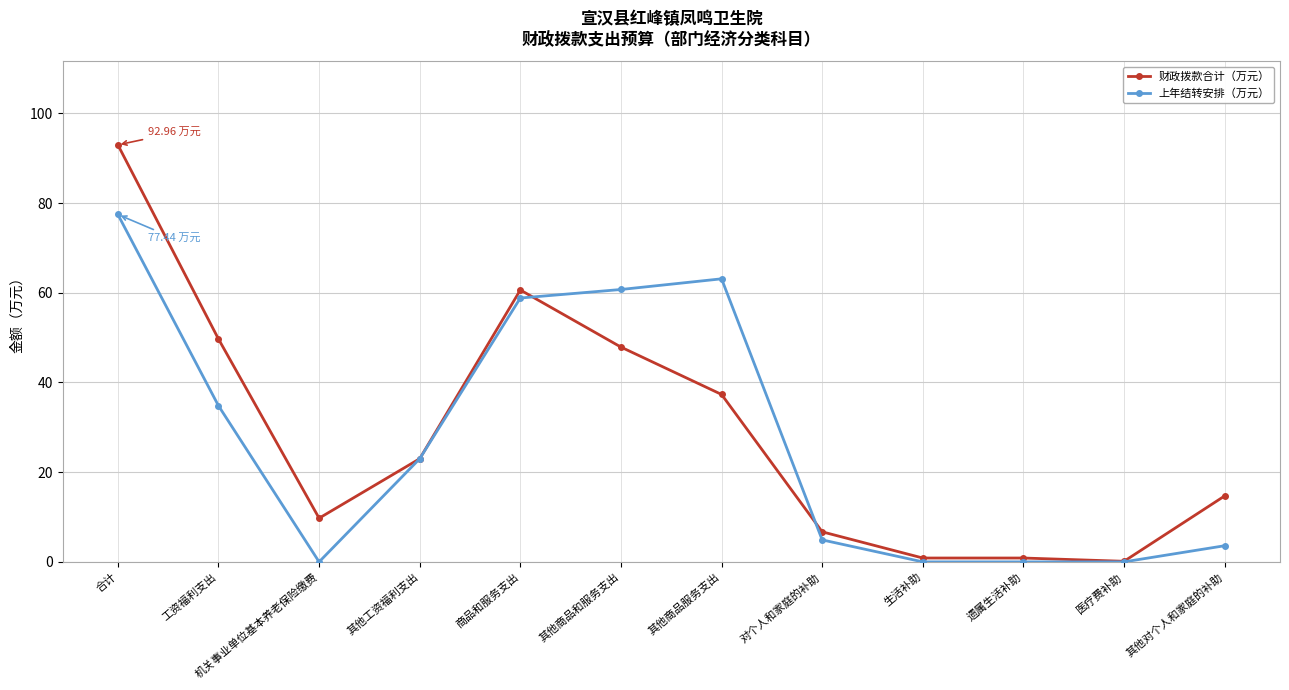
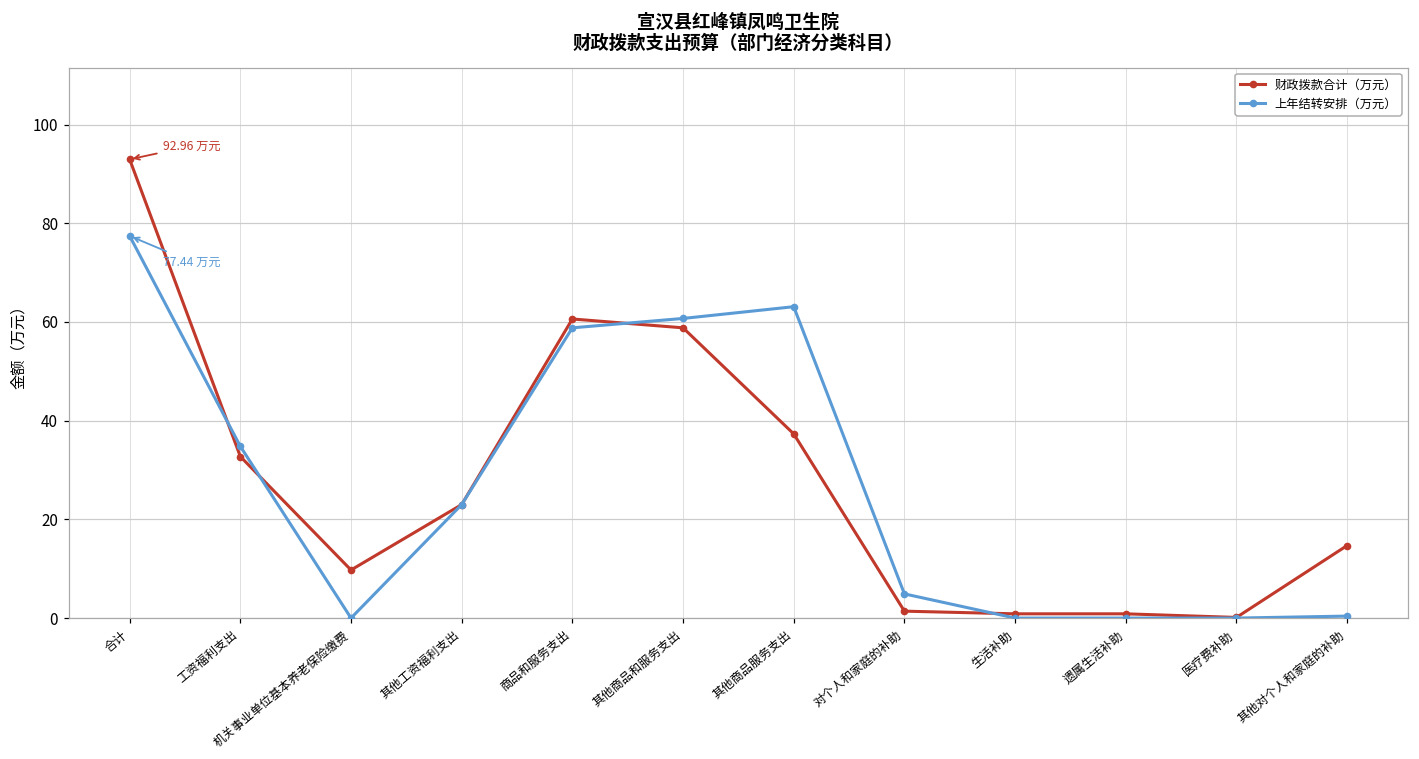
  {
    "财政拨款合计（万元）": {
-     "工资福利支出": 50,
+     "工资福利支出": 33,
      "机关事业单位基本养老保险缴费": 10,
      "商品和服务支出": 61,
-     "其他商品和服务支出": 48,
+     "其他商品和服务支出": 59,
      "其他商品服务支出": 37,
-     "对个人和家庭的补助": 7,
+     "对个人和家庭的补助": 1,
      "生活补助": 1,
      "遗属生活补助": 1,
      "其他对个人和家庭的补助": 15
    },
    "上年结转安排（万元）": {
      "工资福利支出": 35,
      "机关事业单位基本养老保险缴费": 0,
      "商品和服务支出": 59,
      "其他商品和服务支出": 61,
      "其他商品服务支出": 63,
      "对个人和家庭的补助": 5,
      "生活补助": 0,
      "遗属生活补助": 0,
-     "其他对个人和家庭的补助": 4
+     "其他对个人和家庭的补助": 0
    }
  }
